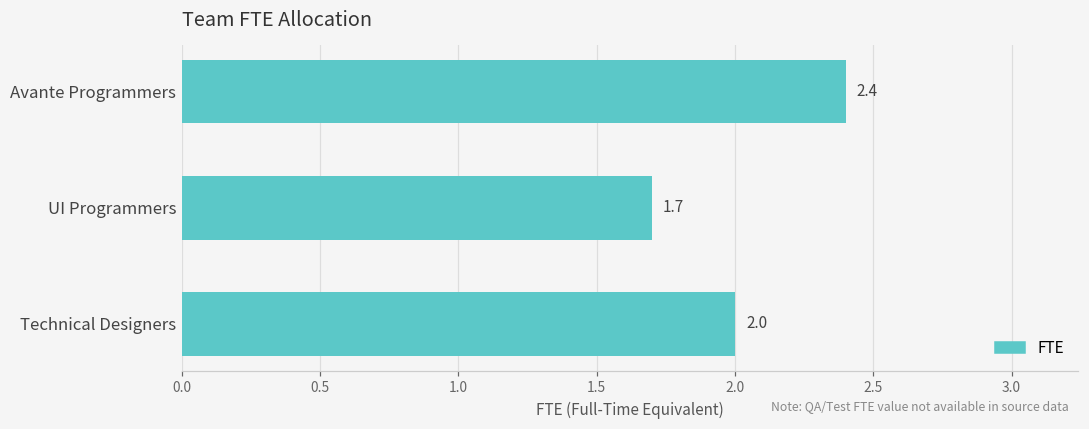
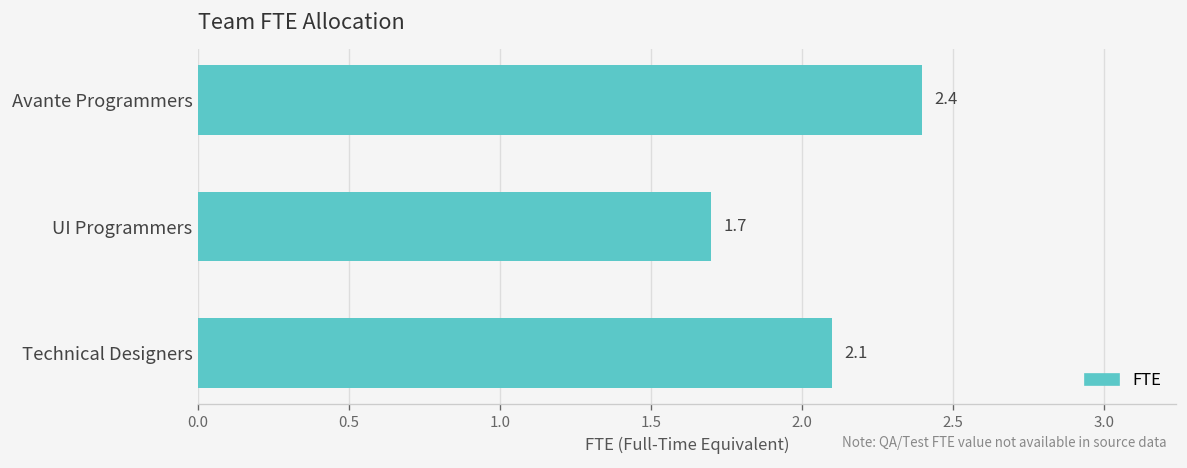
  {
    "Avante Programmers": 2.4,
    "UI Programmers": 1.7,
-   "Technical Designers": 2.0
+   "Technical Designers": 2.1
  }
